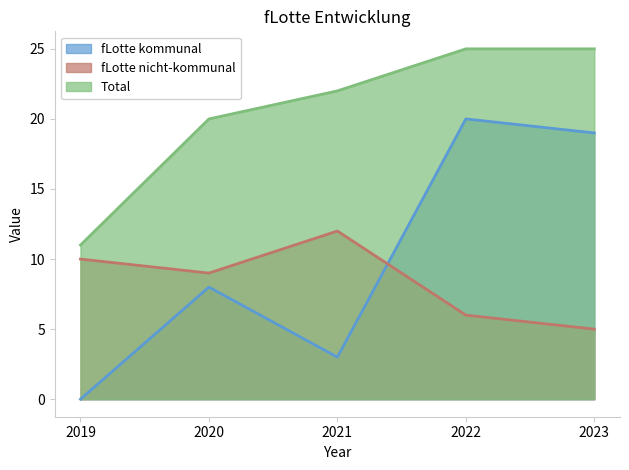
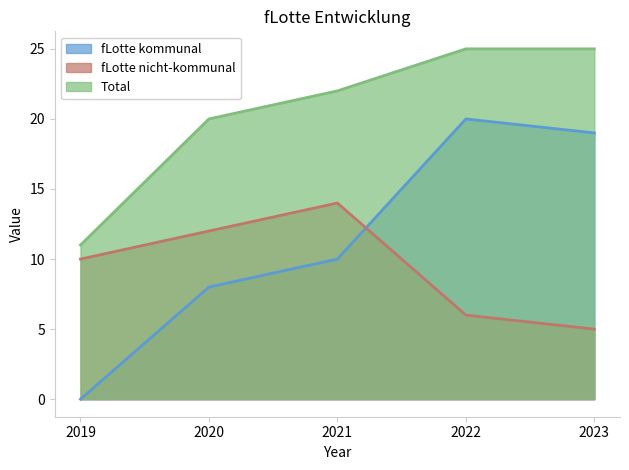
  {
    "fLotte kommunal": {
      "2019": 0,
      "2020": 8,
-     "2021": 3,
+     "2021": 10,
      "2022": 20,
      "2023": 19
    },
    "fLotte nicht-kommunal": {
      "2019": 10,
-     "2020": 9,
-     "2021": 12,
+     "2020": 12,
+     "2021": 14,
      "2022": 6,
      "2023": 5
    },
    "Total": {
      "2019": 11,
      "2020": 20,
      "2021": 22,
      "2022": 25,
      "2023": 25
    }
  }
